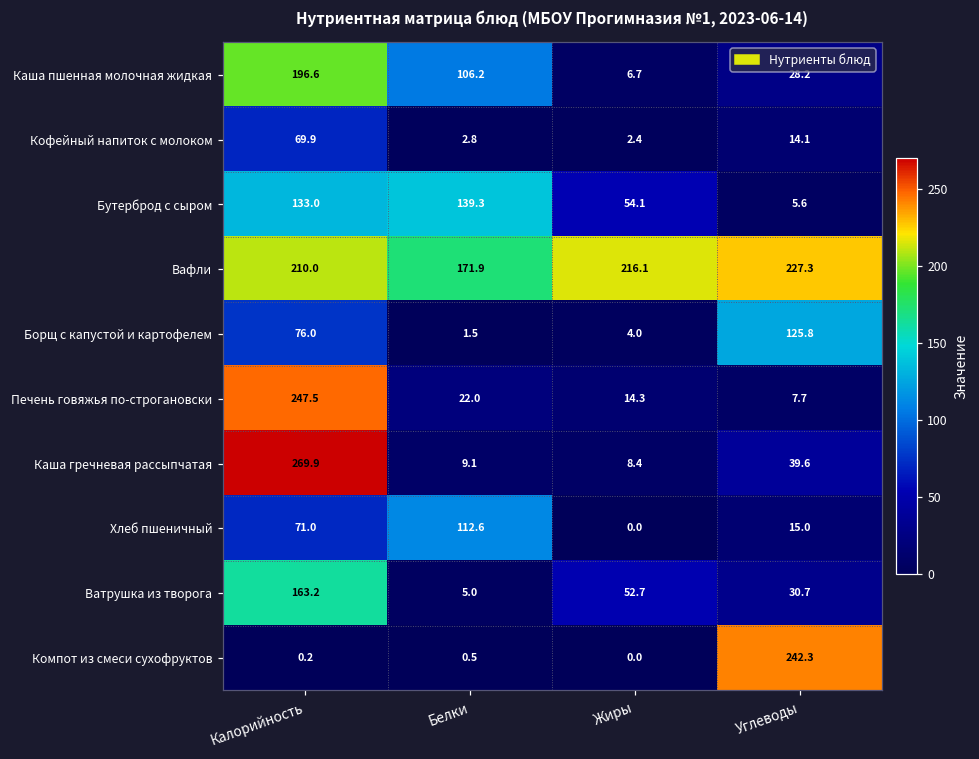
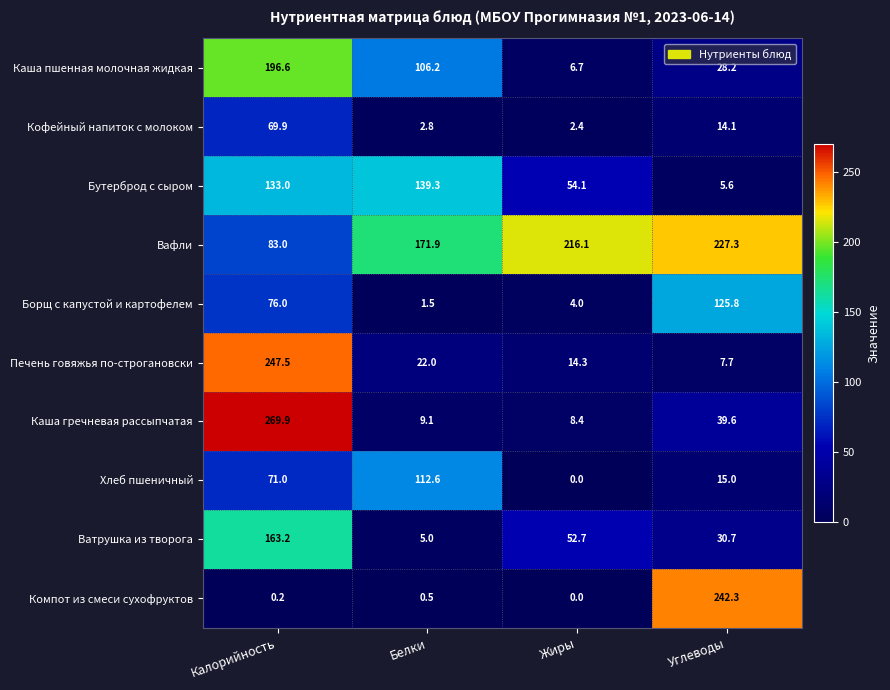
  {
    "Каша пшенная молочная жидкая": {
      "Калорийность": 196.6,
      "Белки": 106.2,
      "Жиры": 6.7
    },
    "Кофейный напиток с молоком": {
      "Калорийность": 69.9,
      "Белки": 2.8,
      "Жиры": 2.4,
      "Углеводы": 14.1
    },
    "Бутерброд с сыром": {
      "Калорийность": 133.0,
      "Белки": 139.3,
      "Жиры": 54.1,
      "Углеводы": 5.6
    },
    "Вафли": {
-     "Калорийность": 210.0,
+     "Калорийность": 83.0,
      "Белки": 171.9,
      "Жиры": 216.1,
      "Углеводы": 227.3
    },
    "Борщ с капустой и картофелем": {
      "Калорийность": 76.0,
      "Белки": 1.5,
      "Жиры": 4.0,
      "Углеводы": 125.8
    },
    "Печень говяжья по-строгановски": {
      "Калорийность": 247.5,
      "Белки": 22.0,
      "Жиры": 14.3,
      "Углеводы": 7.7
    },
    "Каша гречневая рассыпчатая": {
      "Калорийность": 269.9,
      "Белки": 9.1,
      "Жиры": 8.4,
      "Углеводы": 39.6
    },
    "Хлеб пшеничный": {
      "Калорийность": 71.0,
      "Белки": 112.6,
      "Жиры": 0.0,
      "Углеводы": 15.0
    },
    "Ватрушка из творога": {
      "Калорийность": 163.2,
      "Белки": 5.0,
      "Жиры": 52.7,
      "Углеводы": 30.7
    },
    "Компот из смеси сухофруктов": {
      "Калорийность": 0.2,
      "Белки": 0.5,
      "Жиры": 0.0,
      "Углеводы": 242.3
    }
  }
